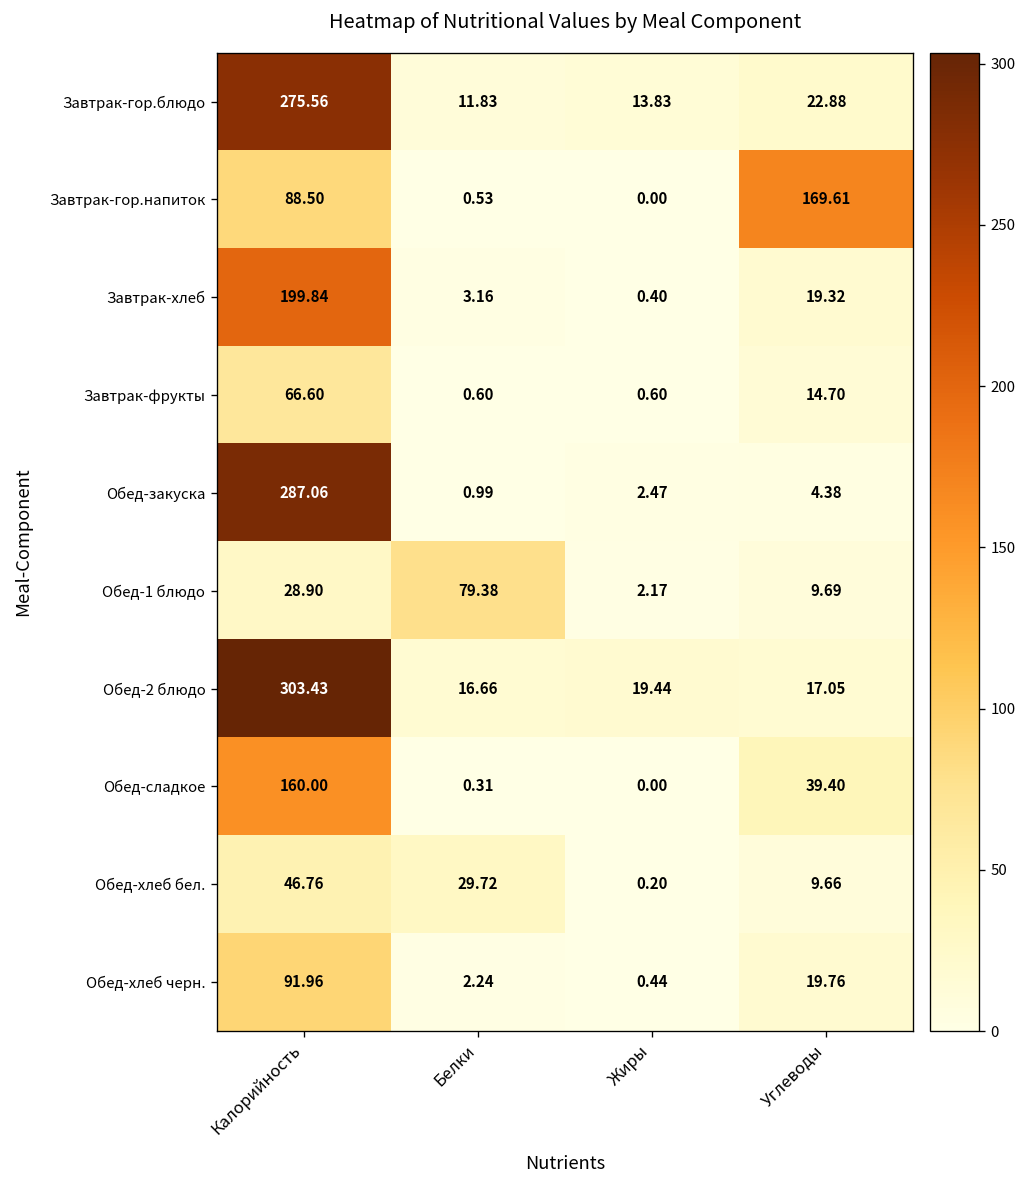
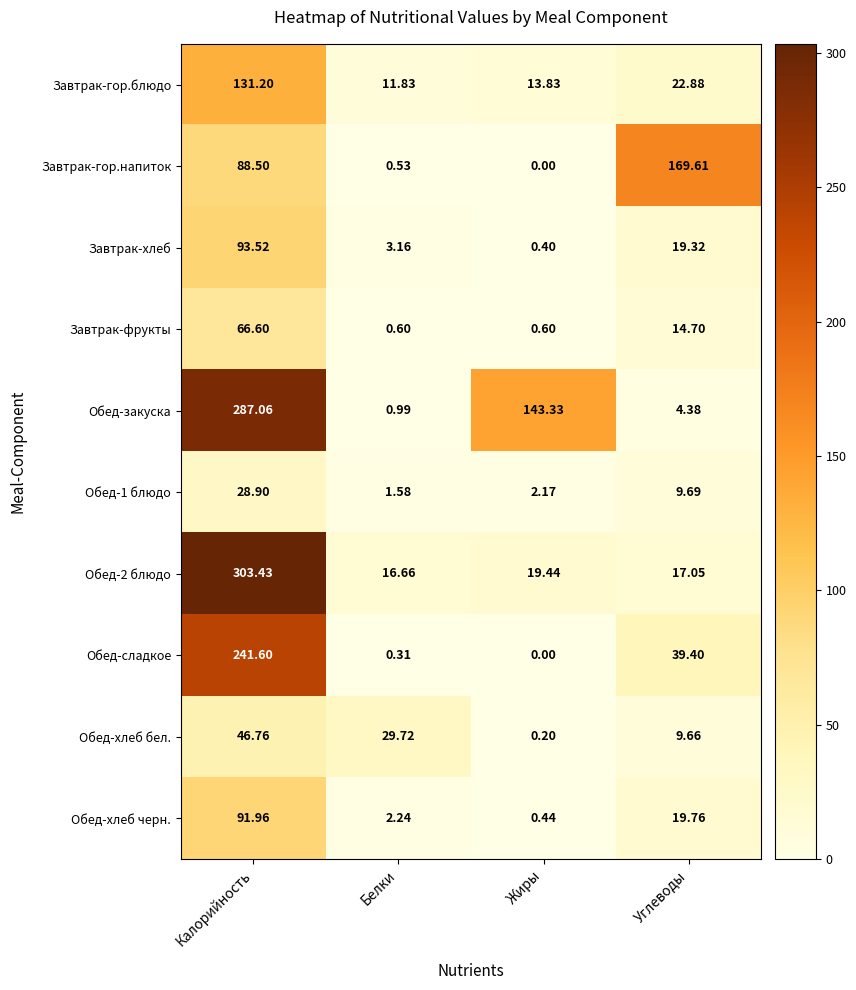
  {
    "Завтрак-гор.блюдо": {
-     "Калорийность": 275.56,
+     "Калорийность": 131.20,
      "Белки": 11.83,
      "Жиры": 13.83,
      "Углеводы": 22.88
    },
    "Завтрак-гор.напиток": {
      "Калорийность": 88.50,
      "Белки": 0.53,
      "Жиры": 0.00,
      "Углеводы": 169.61
    },
    "Завтрак-хлеб": {
-     "Калорийность": 199.84,
+     "Калорийность": 93.52,
      "Белки": 3.16,
      "Жиры": 0.40,
      "Углеводы": 19.32
    },
    "Завтрак-фрукты": {
      "Калорийность": 66.60,
      "Белки": 0.60,
      "Жиры": 0.60,
      "Углеводы": 14.70
    },
    "Обед-закуска": {
      "Калорийность": 287.06,
      "Белки": 0.99,
-     "Жиры": 2.47,
+     "Жиры": 143.33,
      "Углеводы": 4.38
    },
    "Обед-1 блюдо": {
      "Калорийность": 28.90,
-     "Белки": 79.38,
+     "Белки": 1.58,
      "Жиры": 2.17,
      "Углеводы": 9.69
    },
    "Обед-2 блюдо": {
      "Калорийность": 303.43,
      "Белки": 16.66,
      "Жиры": 19.44,
      "Углеводы": 17.05
    },
    "Обед-сладкое": {
-     "Калорийность": 160.00,
+     "Калорийность": 241.60,
      "Белки": 0.31,
      "Жиры": 0.00,
      "Углеводы": 39.40
    },
    "Обед-хлеб бел.": {
      "Калорийность": 46.76,
      "Белки": 29.72,
      "Жиры": 0.20,
      "Углеводы": 9.66
    },
    "Обед-хлеб черн.": {
      "Калорийность": 91.96,
      "Белки": 2.24,
      "Жиры": 0.44,
      "Углеводы": 19.76
    }
  }
